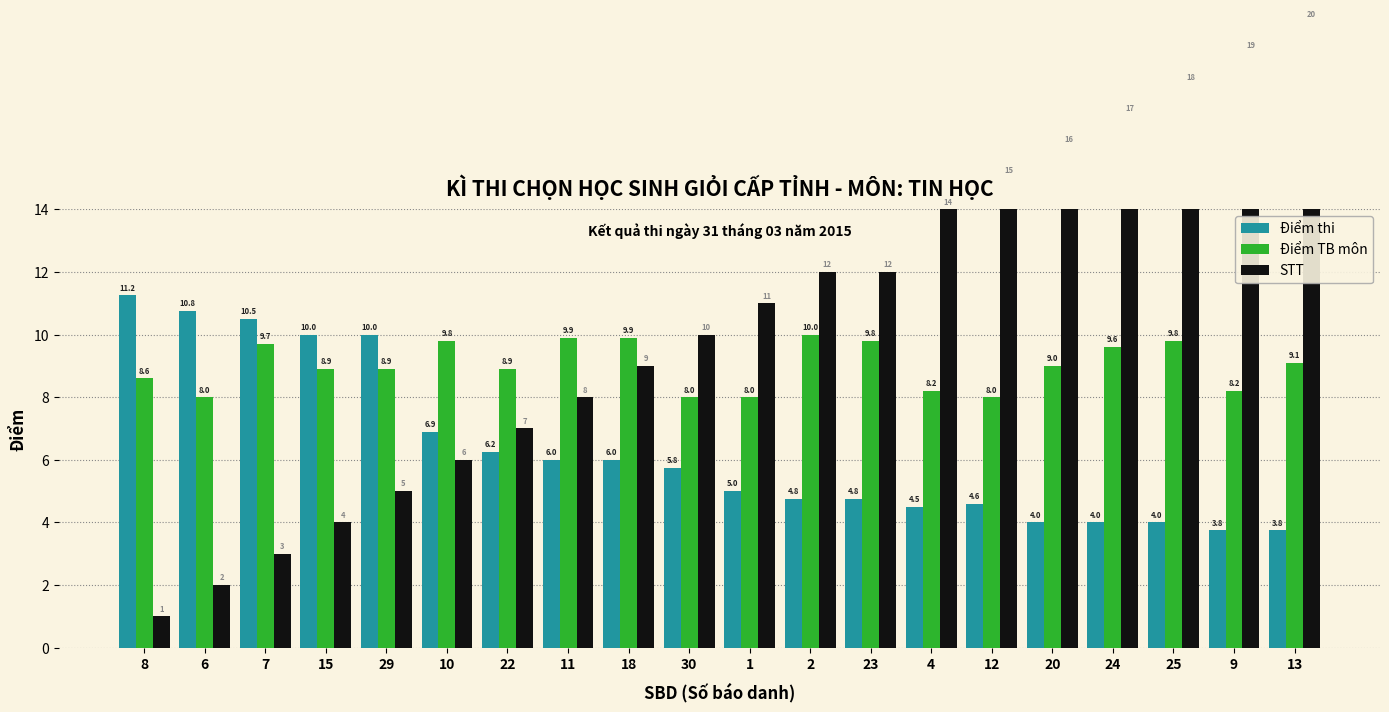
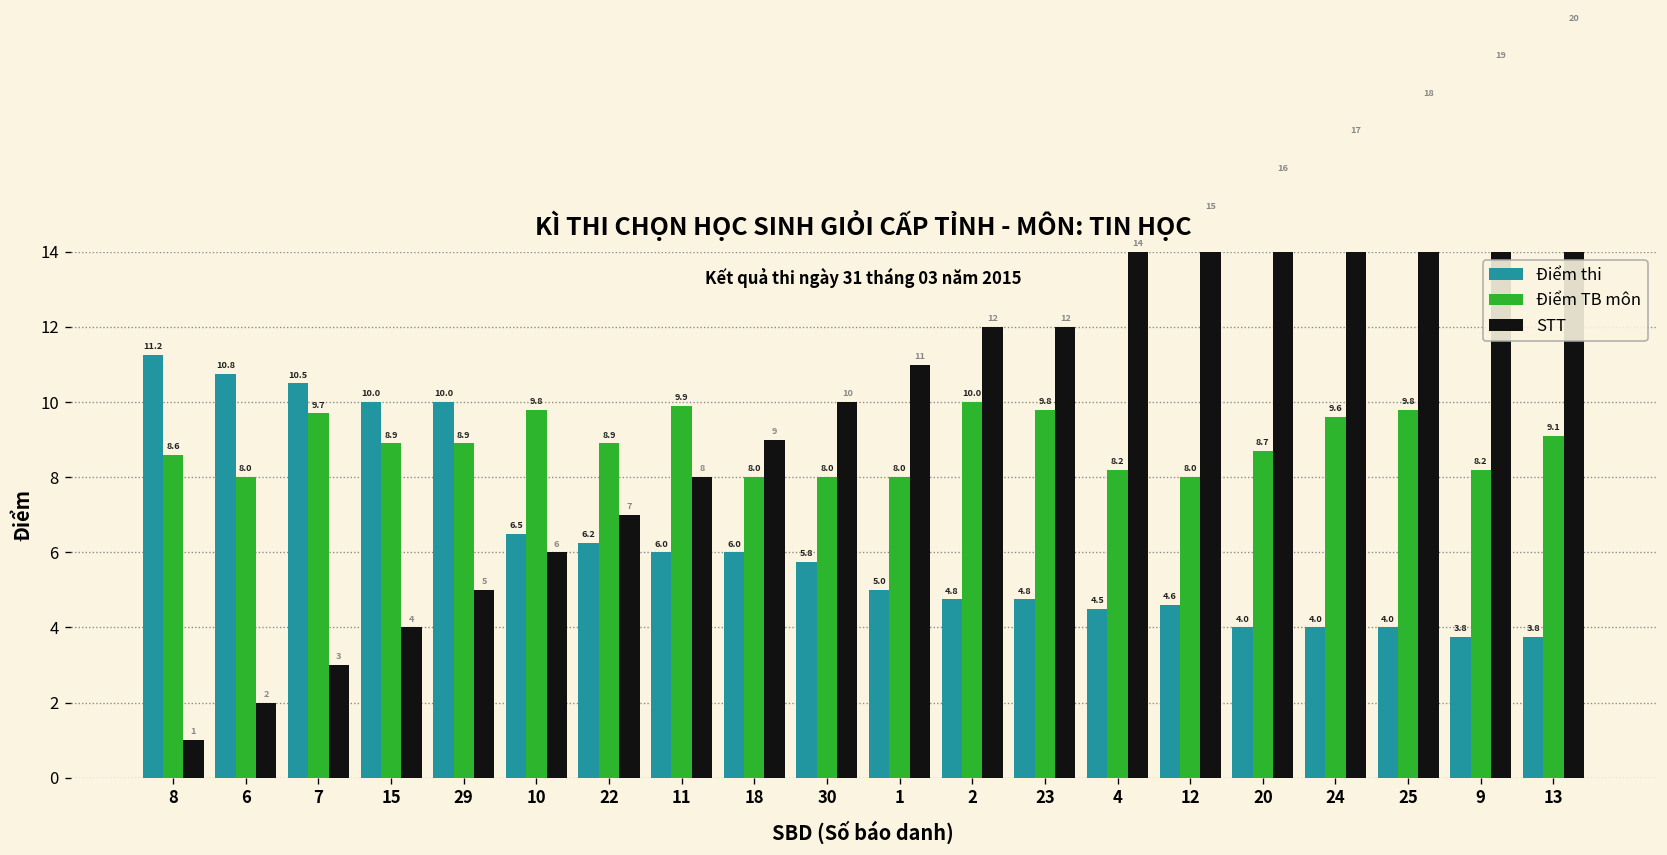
  {
    "Điểm thi": {
      "8": 11.2,
      "6": 10.8,
      "7": 10.5,
      "15": 10.0,
      "29": 10.0,
-     "10": 6.9,
+     "10": 6.5,
      "22": 6.2,
      "11": 6.0,
      "18": 6.0,
      "30": 5.8,
      "1": 5.0,
      "2": 4.8,
      "23": 4.8,
      "4": 4.5,
      "12": 4.6,
      "20": 4.0,
      "24": 4.0,
      "25": 4.0,
      "9": 3.8,
      "13": 3.8
    },
    "Điểm TB môn": {
      "8": 8.6,
      "6": 8.0,
      "7": 9.7,
      "15": 8.9,
      "29": 8.9,
      "10": 9.8,
      "22": 8.9,
      "11": 9.9,
-     "18": 9.9,
+     "18": 8.0,
      "30": 8.0,
      "1": 8.0,
      "2": 10.0,
      "23": 9.8,
      "4": 8.2,
      "12": 8.0,
-     "20": 9.0,
+     "20": 8.7,
      "24": 9.6,
      "25": 9.8,
      "9": 8.2,
      "13": 9.1
    },
    "STT": {
      "8": 1,
      "6": 2,
      "7": 3,
      "15": 4,
      "29": 5,
      "10": 6,
      "22": 7,
      "11": 8,
      "18": 9,
      "30": 10,
      "1": 11,
      "2": 12,
      "23": 12,
      "4": 14
    }
  }
